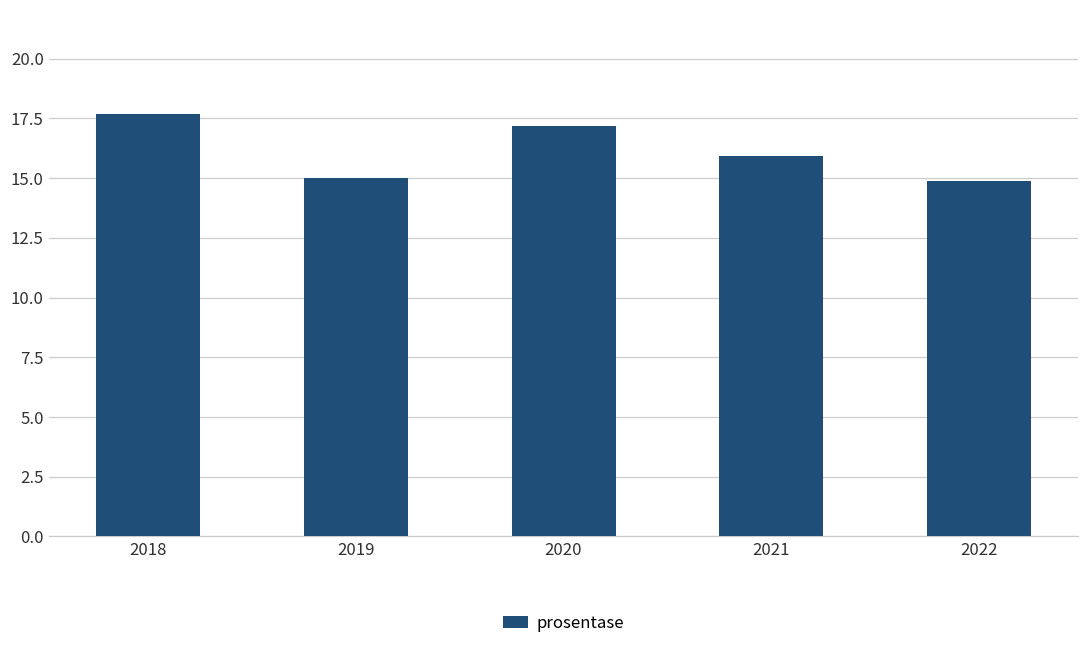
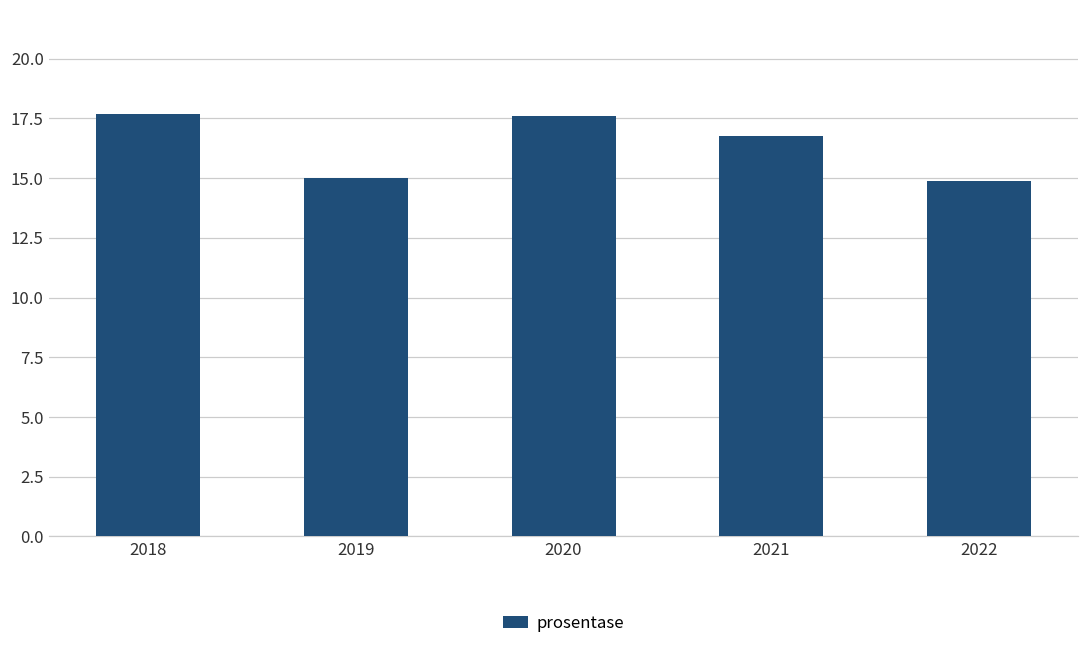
  {
    "2018": 17.7,
    "2019": 15.0,
-   "2020": 17.2,
-   "2021": 15.9,
+   "2020": 17.6,
+   "2021": 16.8,
    "2022": 14.9
  }
